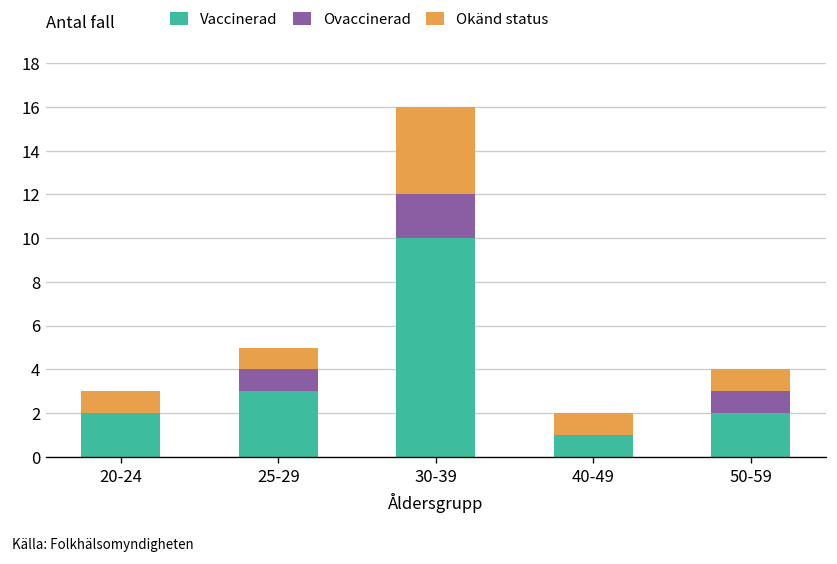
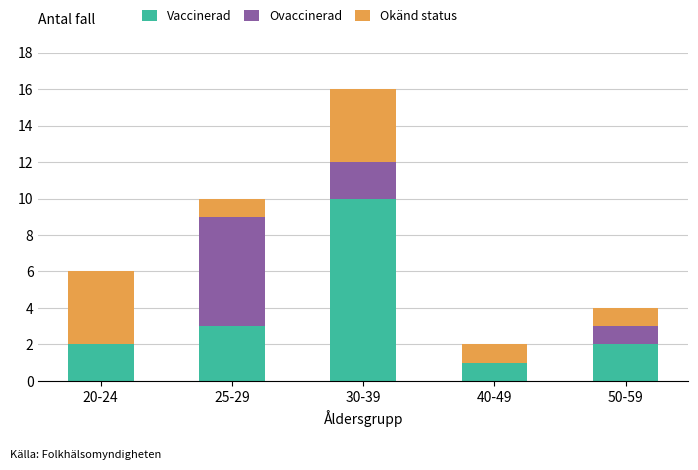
  {
    "Vaccinerad": {
      "20-24": 2,
      "25-29": 3,
      "30-39": 10,
      "40-49": 1,
      "50-59": 2
    },
    "Ovaccinerad": {
-     "25-29": 1
+     "25-29": 6
    },
    "Okänd status": {
-     "20-24": 1,
+     "20-24": 4,
      "25-29": 1,
      "30-39": 4,
      "40-49": 1,
      "50-59": 1
    }
  }
